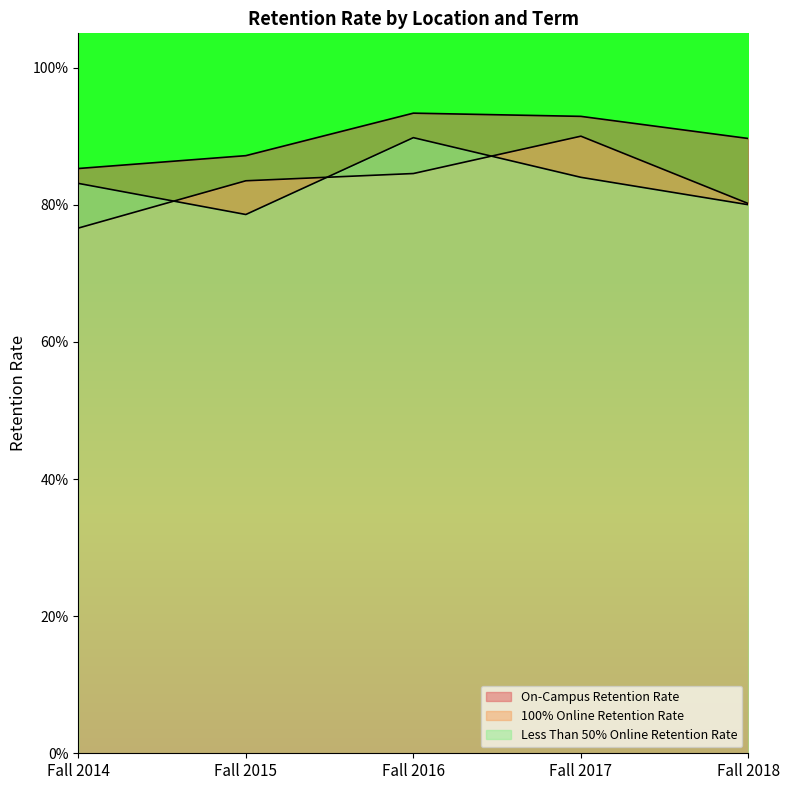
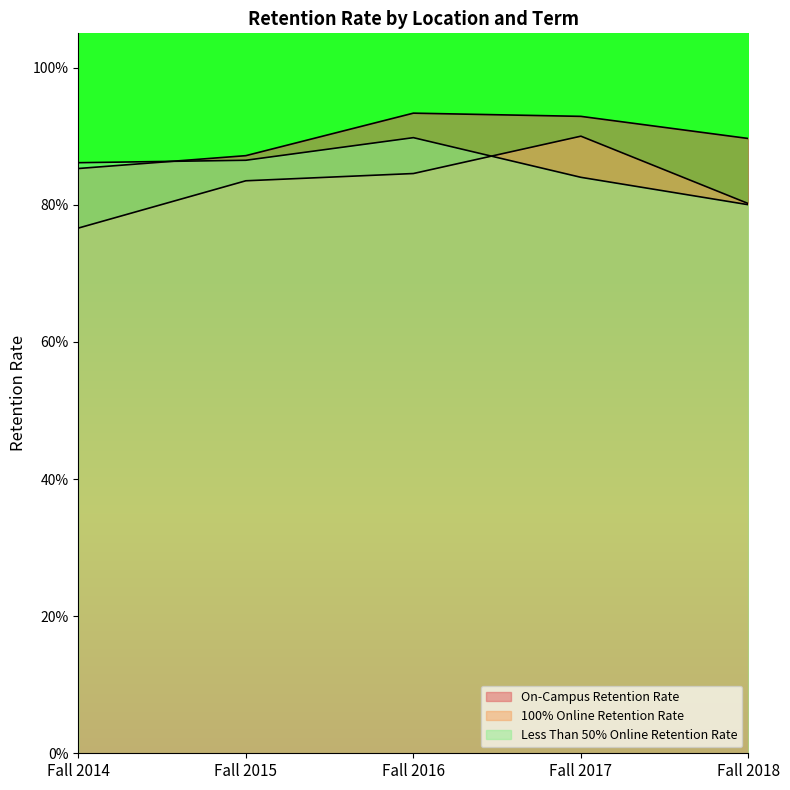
  {
    "Less Than 50% Online Retention Rate": {
-     "Fall 2014": "83%",
-     "Fall 2015": "79%",
+     "Fall 2014": "86%",
+     "Fall 2015": "86%",
      "Fall 2016": "90%",
      "Fall 2017": "84%"
    }
  }
